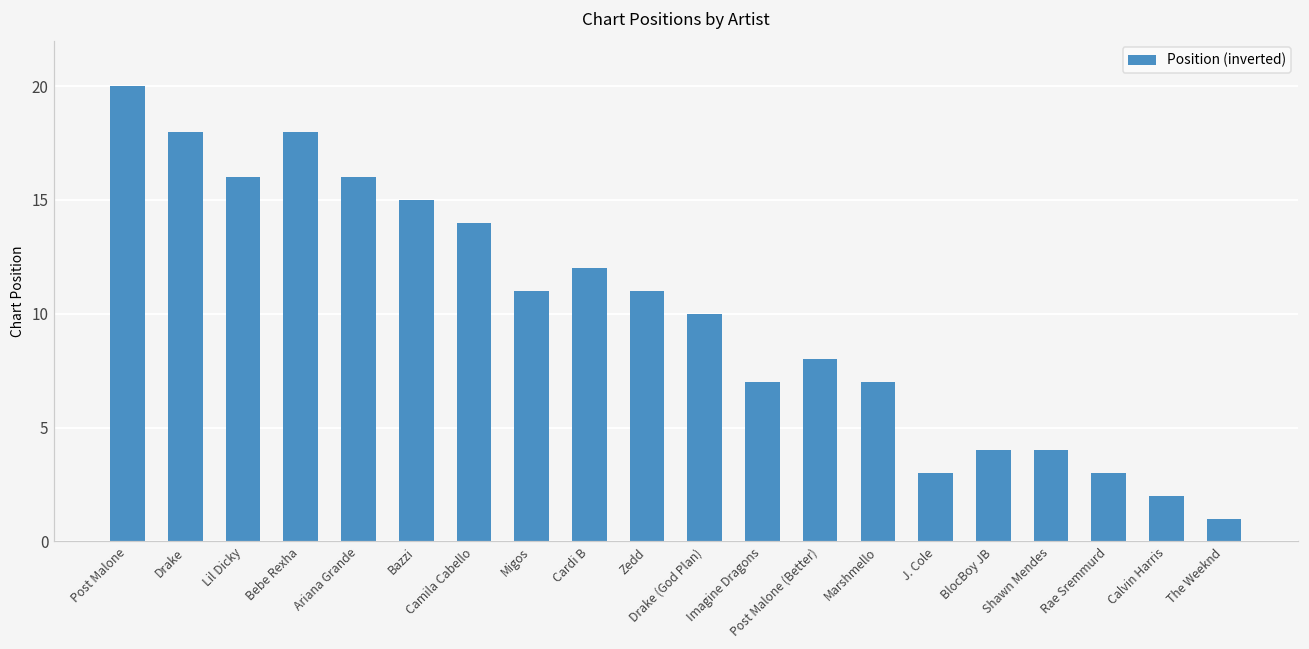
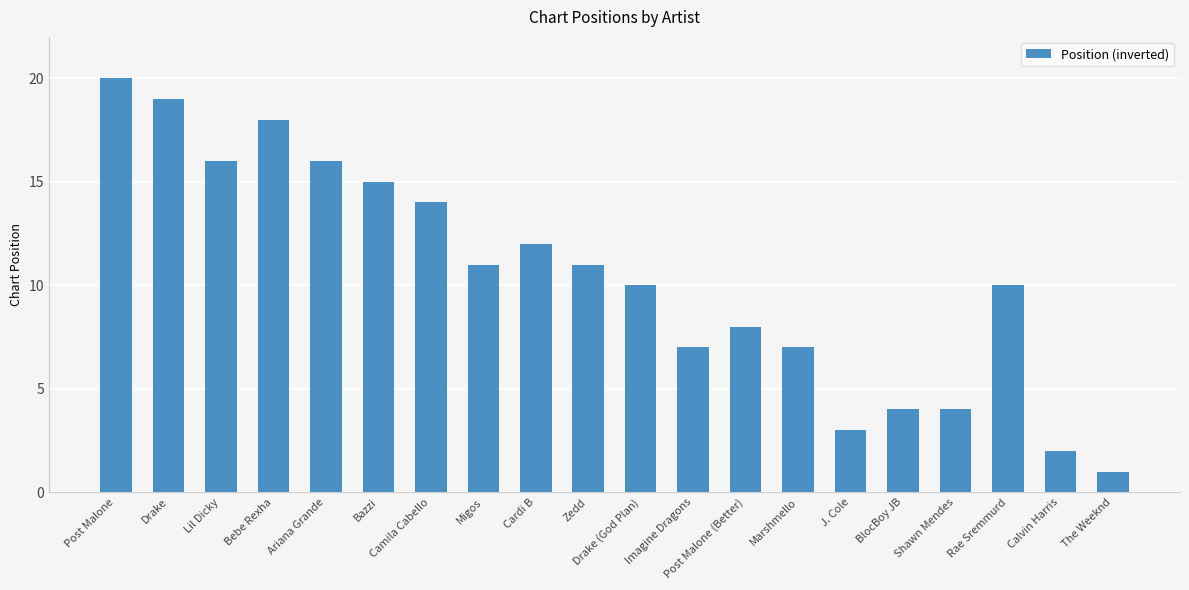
  {
    "Post Malone": 20.0,
-   "Drake": 18.0,
+   "Drake": 19.0,
    "Lil Dicky": 16.0,
    "Bebe Rexha": 18.0,
    "Ariana Grande": 16.0,
    "Bazzi": 15.0,
    "Camila Cabello": 14.0,
    "Migos": 11.0,
    "Cardi B": 12.0,
    "Zedd": 11.0,
    "Drake (God Plan)": 10.0,
    "Imagine Dragons": 7.0,
    "Post Malone (Better)": 8.0,
    "Marshmello": 7.0,
    "J. Cole": 3.0,
    "BlocBoy JB": 4.0,
    "Shawn Mendes": 4.0,
-   "Rae Sremmurd": 3.0,
+   "Rae Sremmurd": 10.0,
    "Calvin Harris": 2.0,
    "The Weeknd": 1.0
  }
